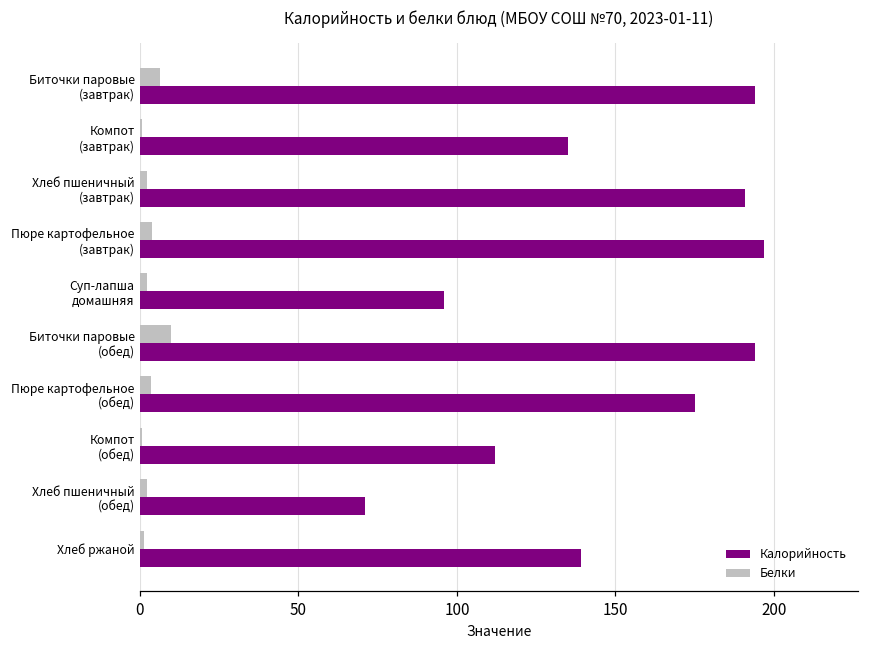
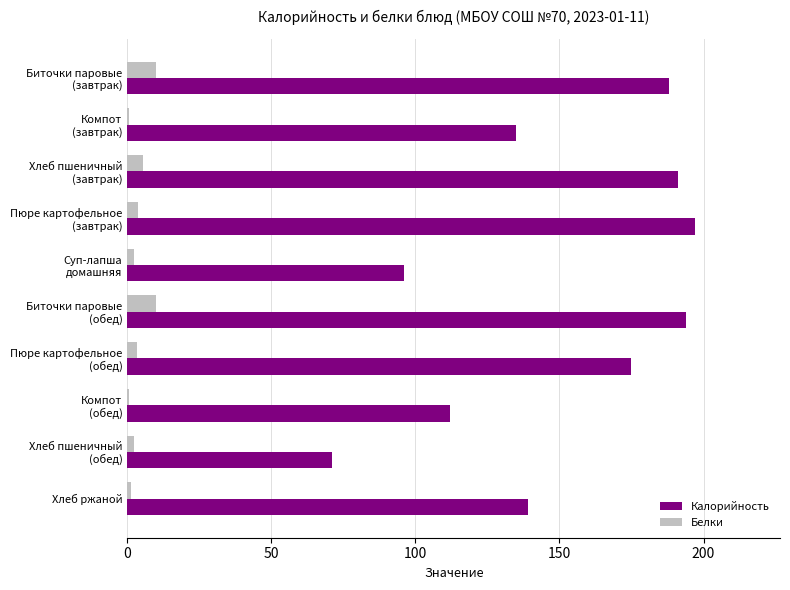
  {
    "Калорийность": {
-     "Биточки паровые (завтрак)": 194,
+     "Биточки паровые (завтрак)": 188,
      "Компот (завтрак)": 135,
      "Хлеб пшеничный (завтрак)": 191,
      "Пюре картофельное (завтрак)": 197,
      "Суп-лапша домашняя": 96,
      "Биточки паровые (обед)": 194,
      "Пюре картофельное (обед)": 175,
      "Компот (обед)": 112,
      "Хлеб пшеничный (обед)": 71,
      "Хлеб ржаной": 139
    },
    "Белки": {
-     "Биточки паровые (завтрак)": 6,
-     "Хлеб пшеничный (завтрак)": 2,
+     "Биточки паровые (завтрак)": 10,
+     "Хлеб пшеничный (завтрак)": 5,
      "Пюре картофельное (завтрак)": 4,
      "Суп-лапша домашняя": 2,
      "Биточки паровые (обед)": 10,
      "Пюре картофельное (обед)": 3,
      "Хлеб пшеничный (обед)": 2,
      "Хлеб ржаной": 1
    }
  }
